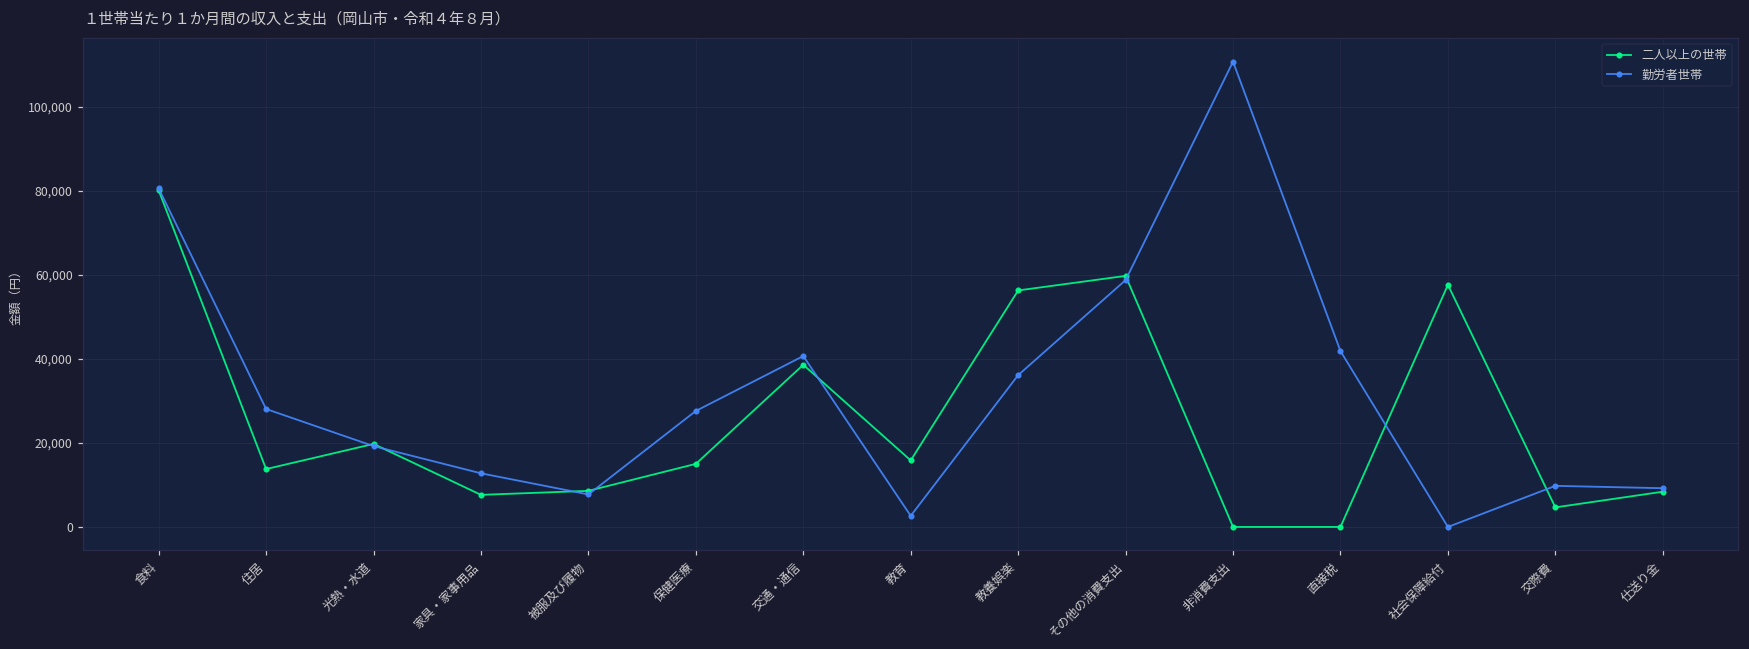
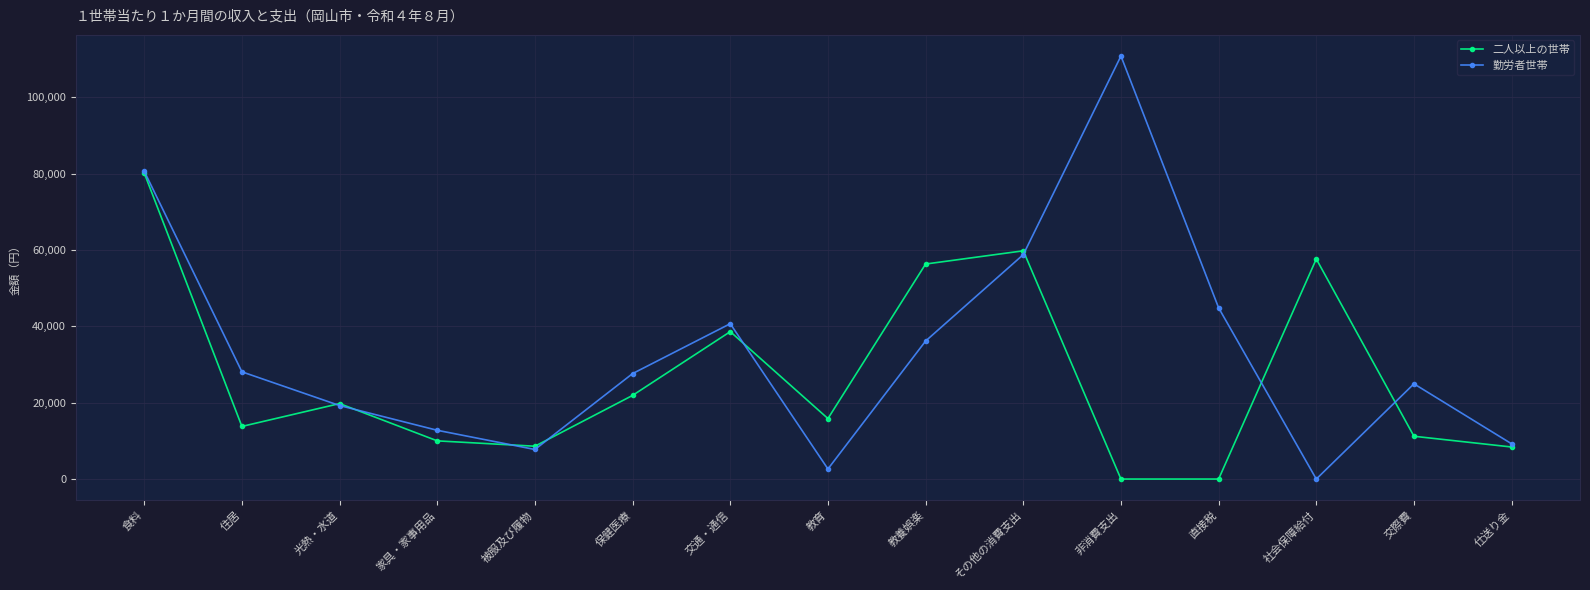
  {
    "二人以上の世帯": {
      "住居": "14,000",
-     "家具・家事用品": "8,000",
+     "家具・家事用品": "10,000",
      "被服及び履物": "9,000",
-     "保健医療": "15,000",
+     "保健医療": "22,000",
      "交通・通信": "39,000",
      "教育": "16,000",
      "教養娯楽": "56,000",
      "その他の消費支出": "60,000",
      "非消費支出": "0",
      "直接税": "0",
      "社会保障給付": "58,000",
-     "交際費": "5,000",
+     "交際費": "11,000",
      "仕送り金": "8,000"
    },
    "勤労者世帯": {
      "住居": "28,000",
      "家具・家事用品": "13,000",
      "被服及び履物": "8,000",
      "保健医療": "28,000",
      "交通・通信": "41,000",
      "教育": "3,000",
      "教養娯楽": "36,000",
      "その他の消費支出": "59,000",
      "非消費支出": "111,000",
-     "直接税": "42,000",
+     "直接税": "45,000",
      "社会保障給付": "0",
-     "交際費": "10,000",
+     "交際費": "25,000",
      "仕送り金": "9,000"
    }
  }
